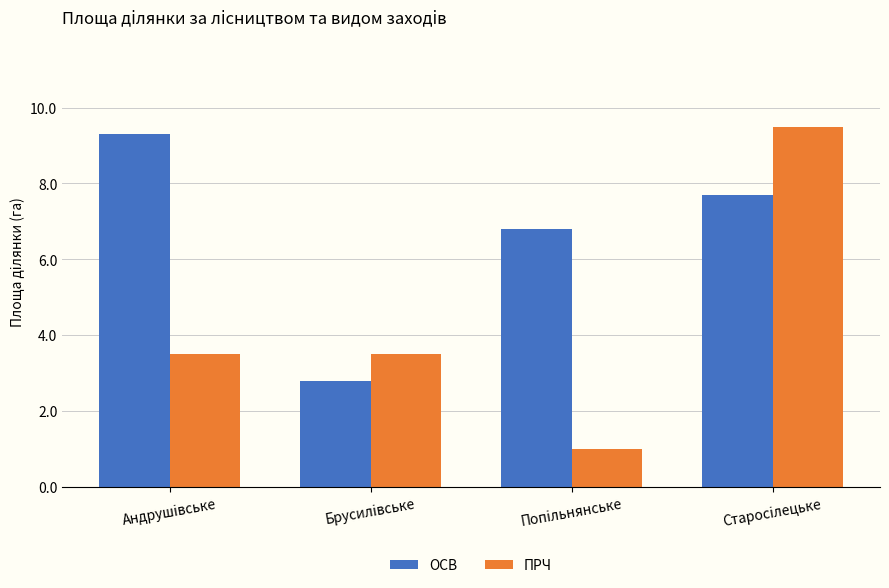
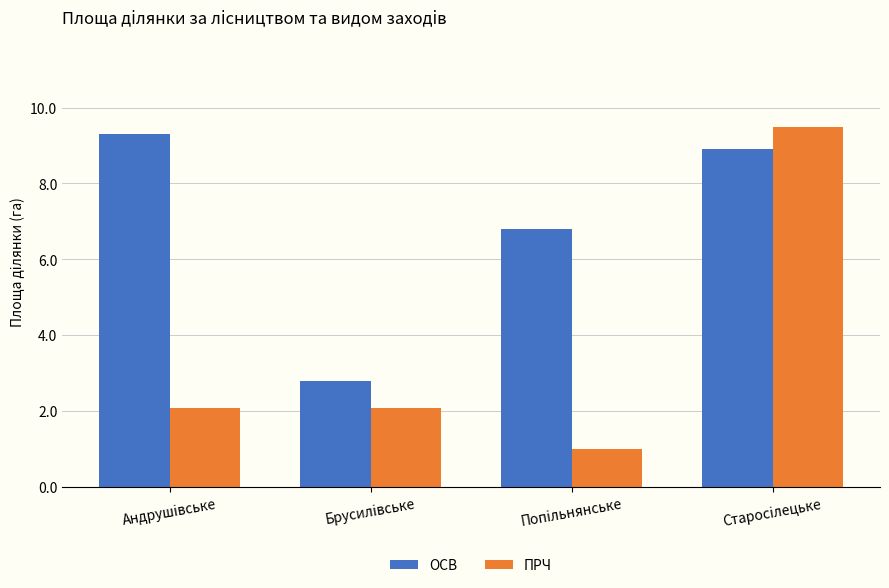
  {
    "ОСВ": {
      "Андрушівське": 9.3,
      "Брусилівське": 2.8,
      "Попільнянське": 6.8,
-     "Старосілецьке": 7.7
+     "Старосілецьке": 8.9
    },
    "ПРЧ": {
-     "Андрушівське": 3.5,
-     "Брусилівське": 3.5,
+     "Андрушівське": 2.1,
+     "Брусилівське": 2.1,
      "Попільнянське": 1.0,
      "Старосілецьке": 9.5
    }
  }
